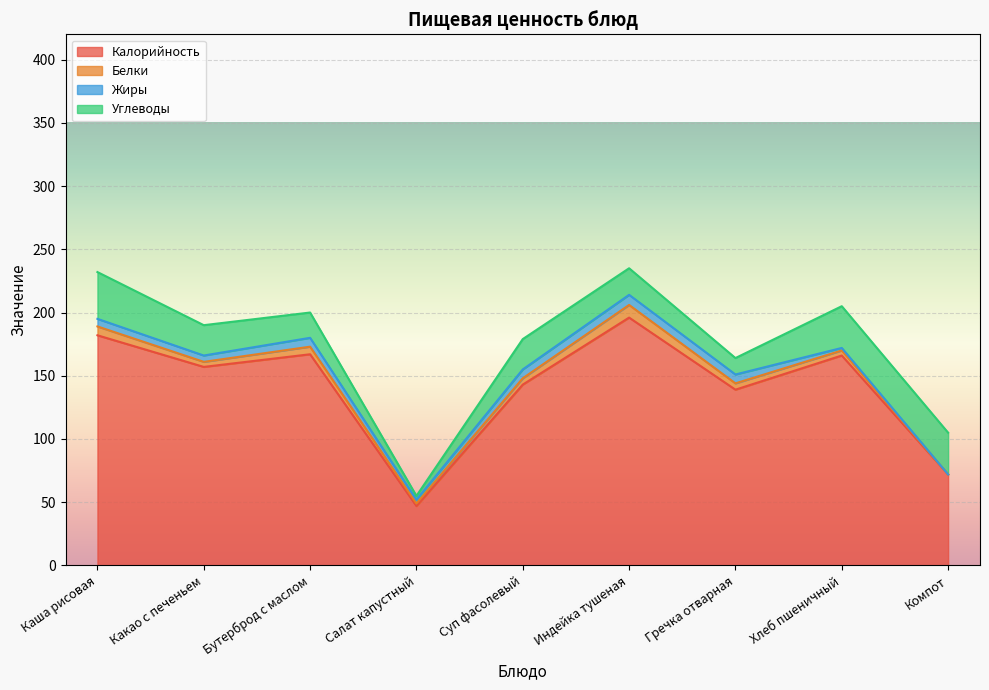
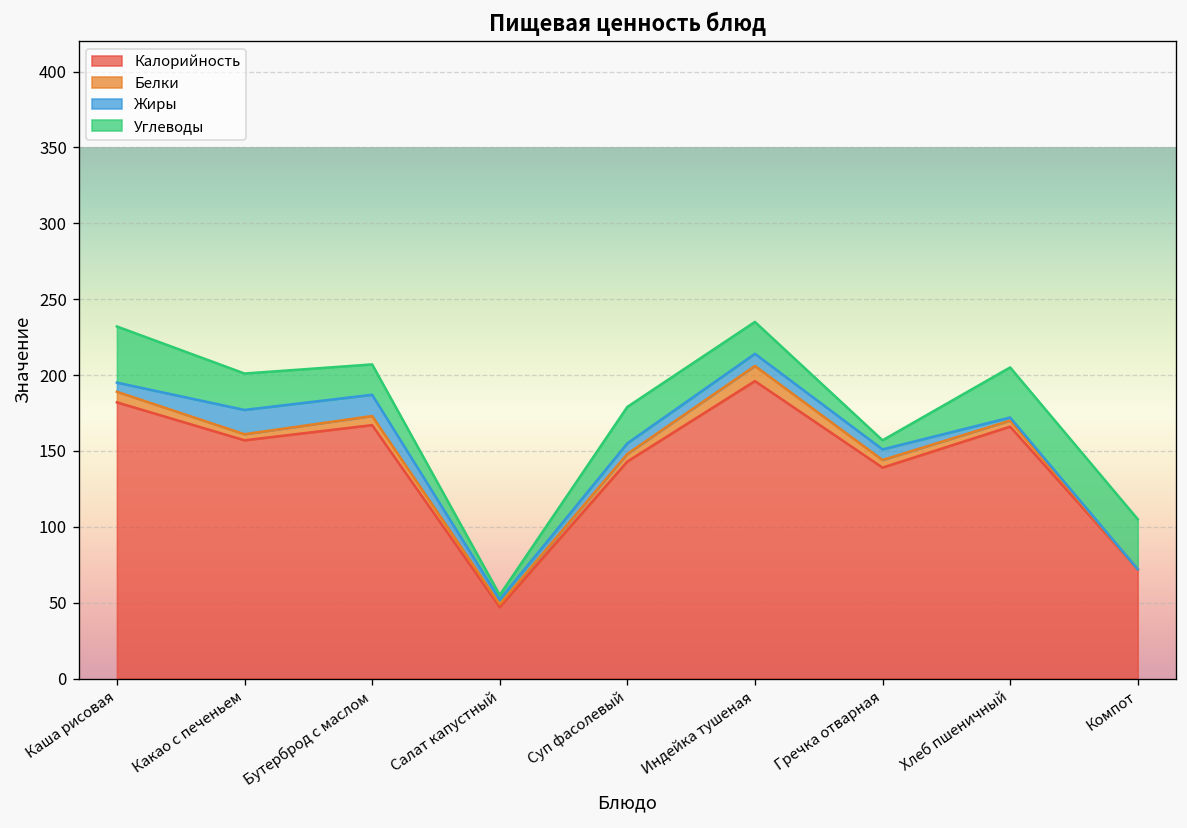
  {
    "Жиры": {
      "Каша рисовая": 6,
-     "Какао с печеньем": 5,
-     "Бутерброд с маслом": 7,
+     "Какао с печеньем": 16,
+     "Бутерброд с маслом": 14,
      "Салат капустный": 3,
      "Суп фасолевый": 7,
      "Индейка тушеная": 8,
      "Гречка отварная": 7,
      "Хлеб пшеничный": 2
    },
    "Углеводы": {
      "Каша рисовая": 37,
      "Какао с печеньем": 24,
      "Бутерброд с маслом": 20,
      "Салат капустный": 3,
      "Суп фасолевый": 24,
      "Индейка тушеная": 21,
-     "Гречка отварная": 13,
+     "Гречка отварная": 6,
      "Хлеб пшеничный": 33,
      "Компот": 33
    }
  }
